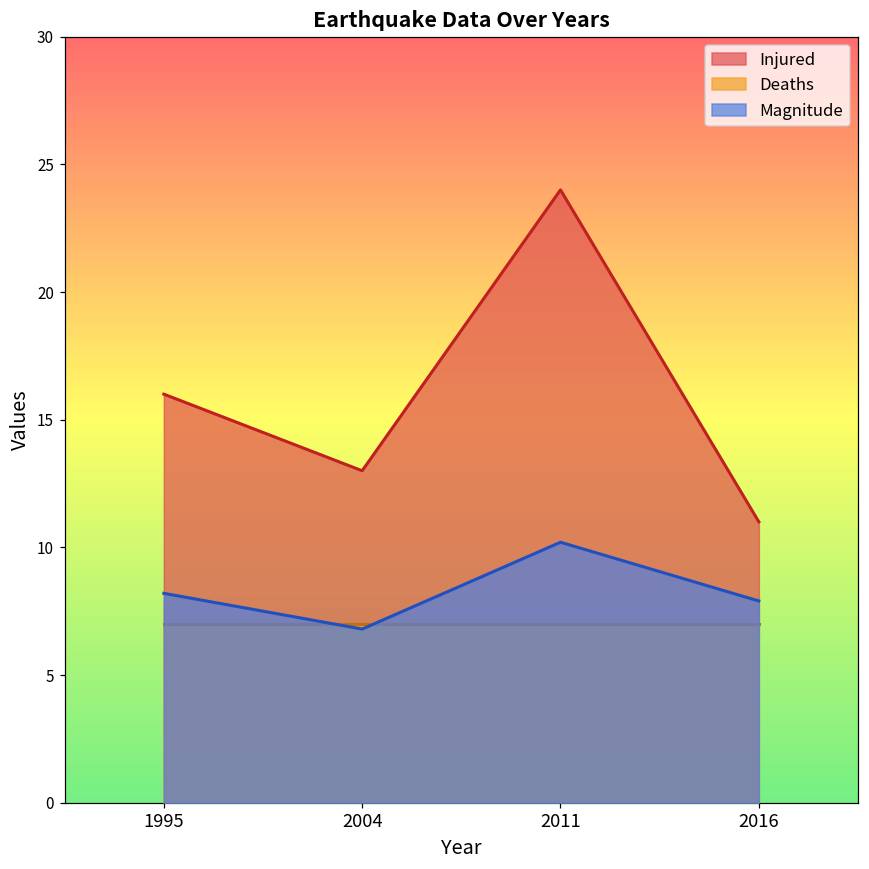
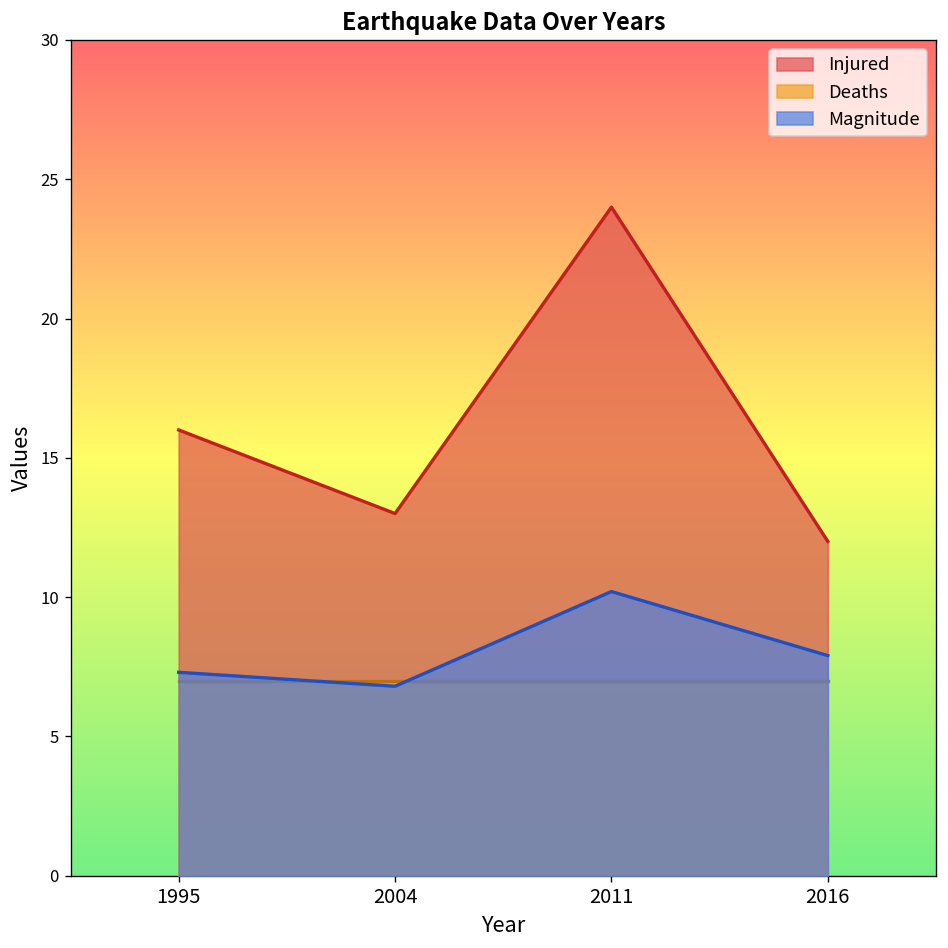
  {
    "Injured": {
      "1995": 16,
      "2004": 13,
      "2011": 24,
-     "2016": 11
+     "2016": 12
    },
    "Deaths": {
      "1995": 7.0,
      "2004": 7.0,
      "2011": 7.0,
      "2016": 7.0
    },
    "Magnitude": {
-     "1995": 8.2,
+     "1995": 7.3,
      "2004": 6.8,
      "2011": 10.2,
      "2016": 7.9
    }
  }
